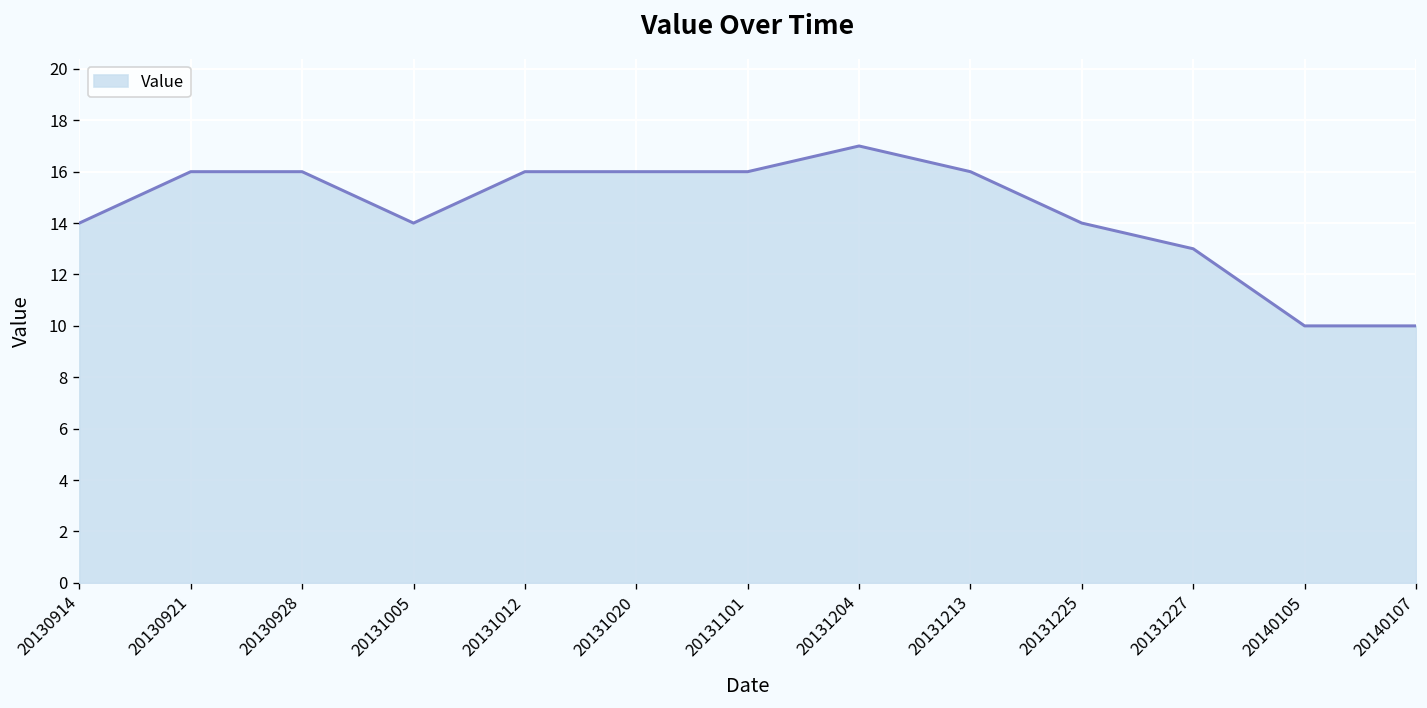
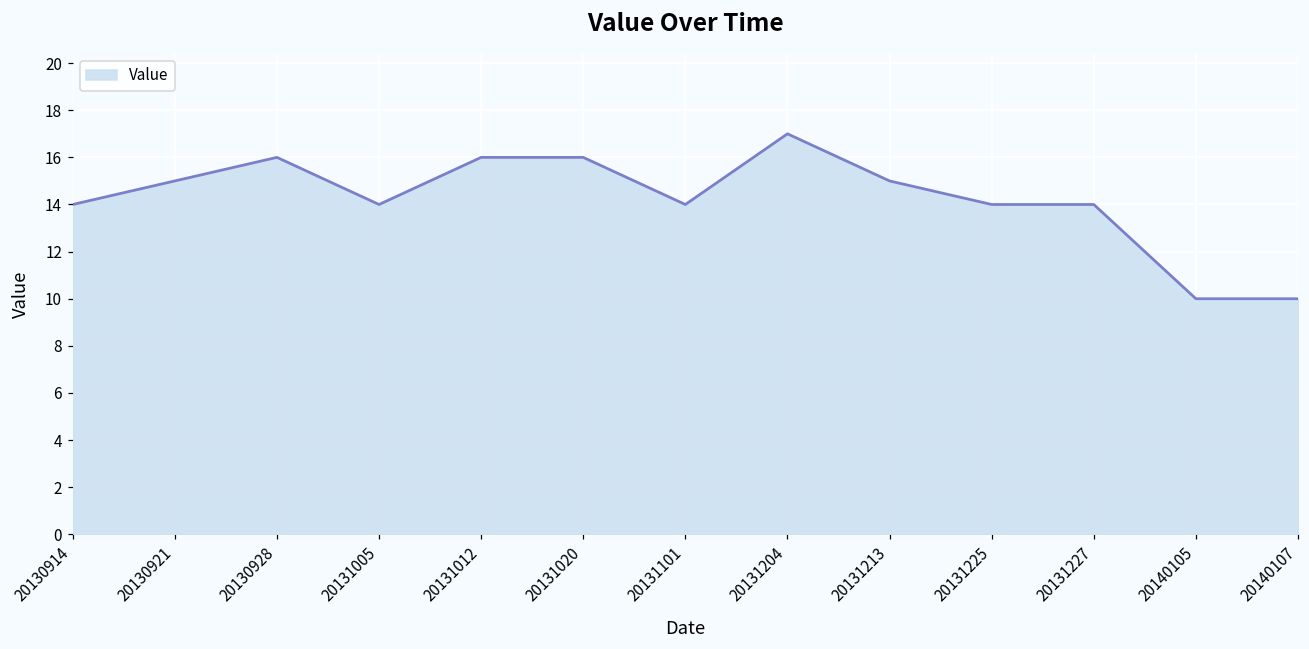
  {
    "20130914": 14,
-   "20130921": 16,
+   "20130921": 15,
    "20130928": 16,
    "20131005": 14,
    "20131012": 16,
    "20131020": 16,
-   "20131101": 16,
+   "20131101": 14,
    "20131204": 17,
-   "20131213": 16,
+   "20131213": 15,
    "20131225": 14,
-   "20131227": 13,
+   "20131227": 14,
    "20140105": 10,
    "20140107": 10
  }
